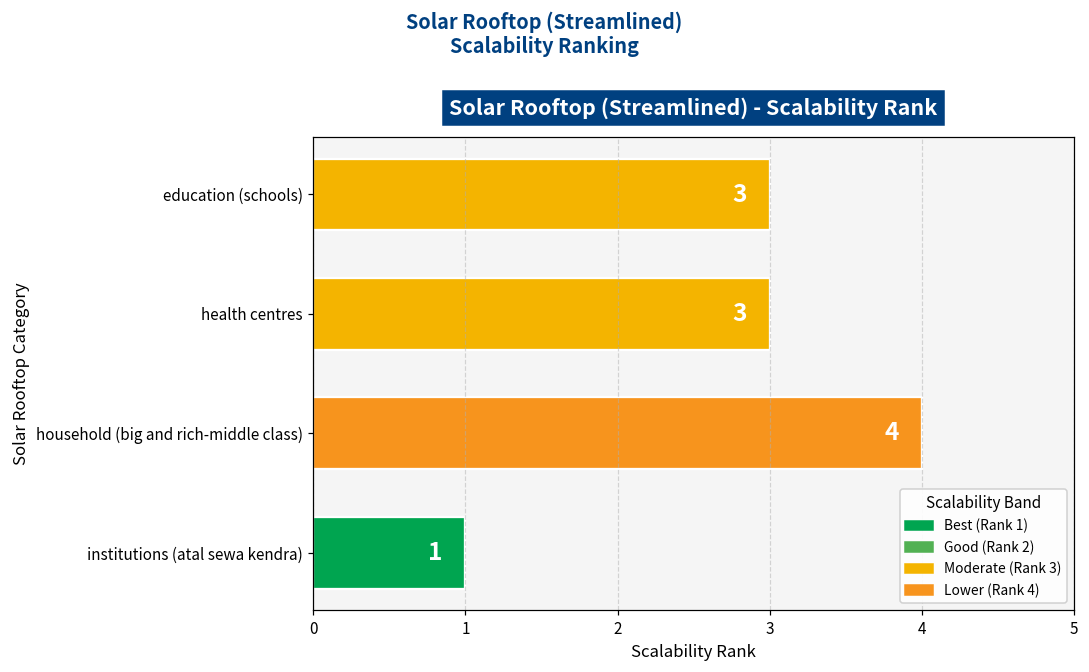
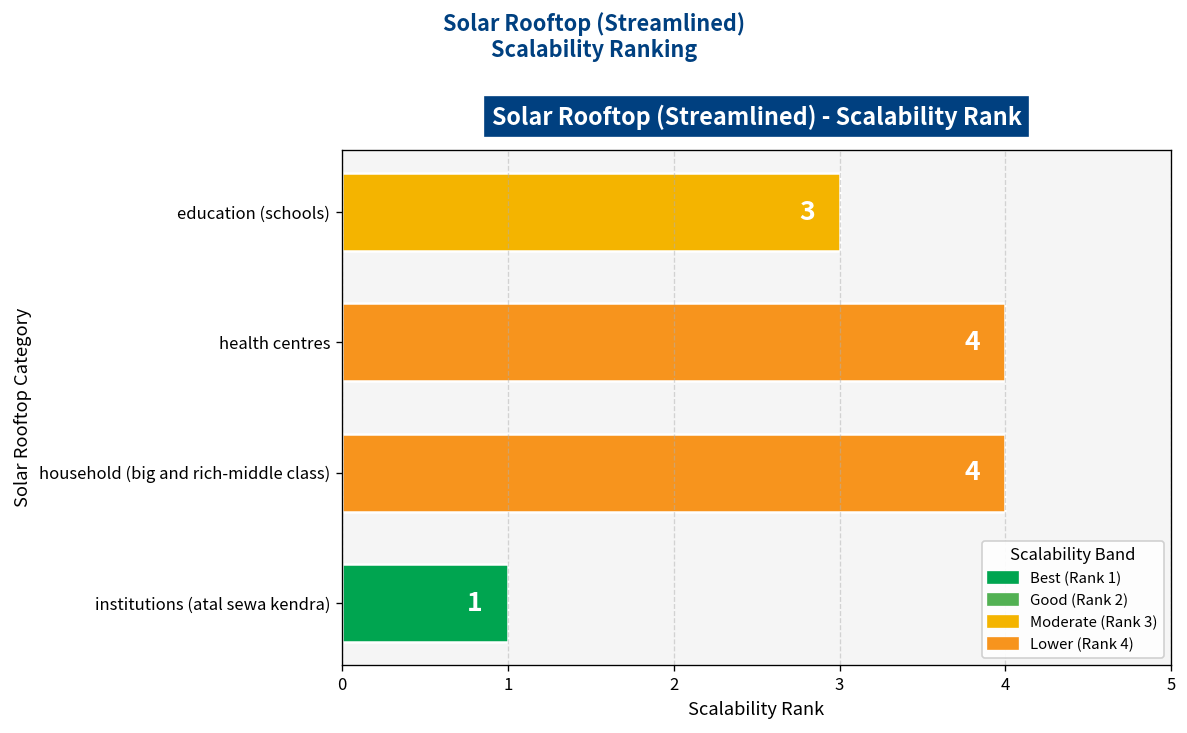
  {
    "education (schools)": 3,
-   "health centres": 3,
+   "health centres": 4,
    "household (big and rich-middle class)": 4,
    "institutions (atal sewa kendra)": 1
  }
